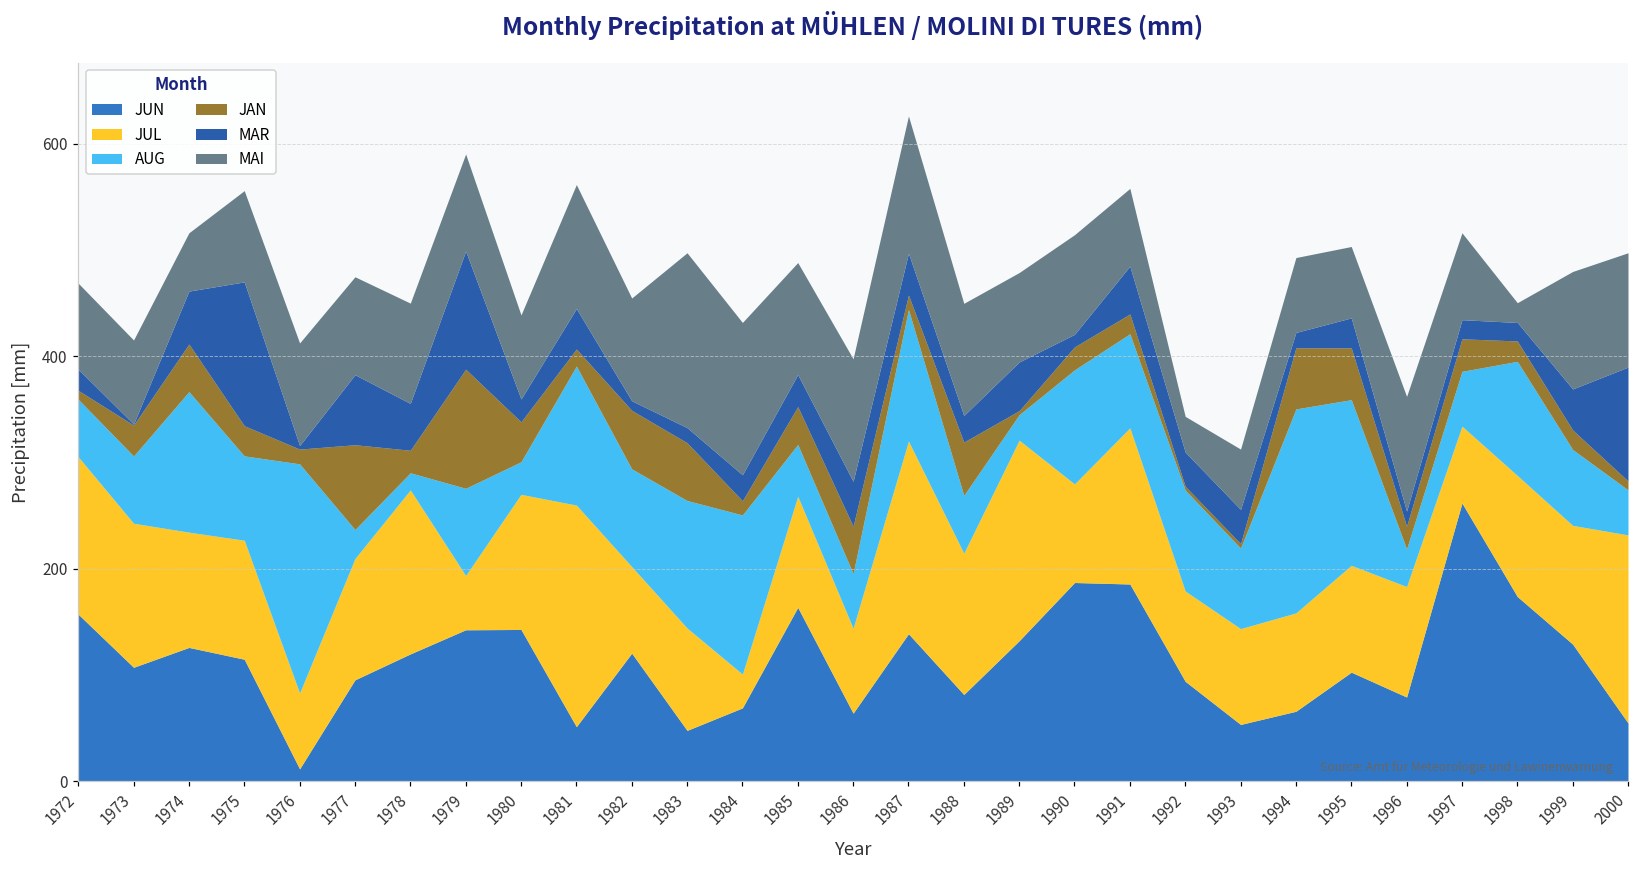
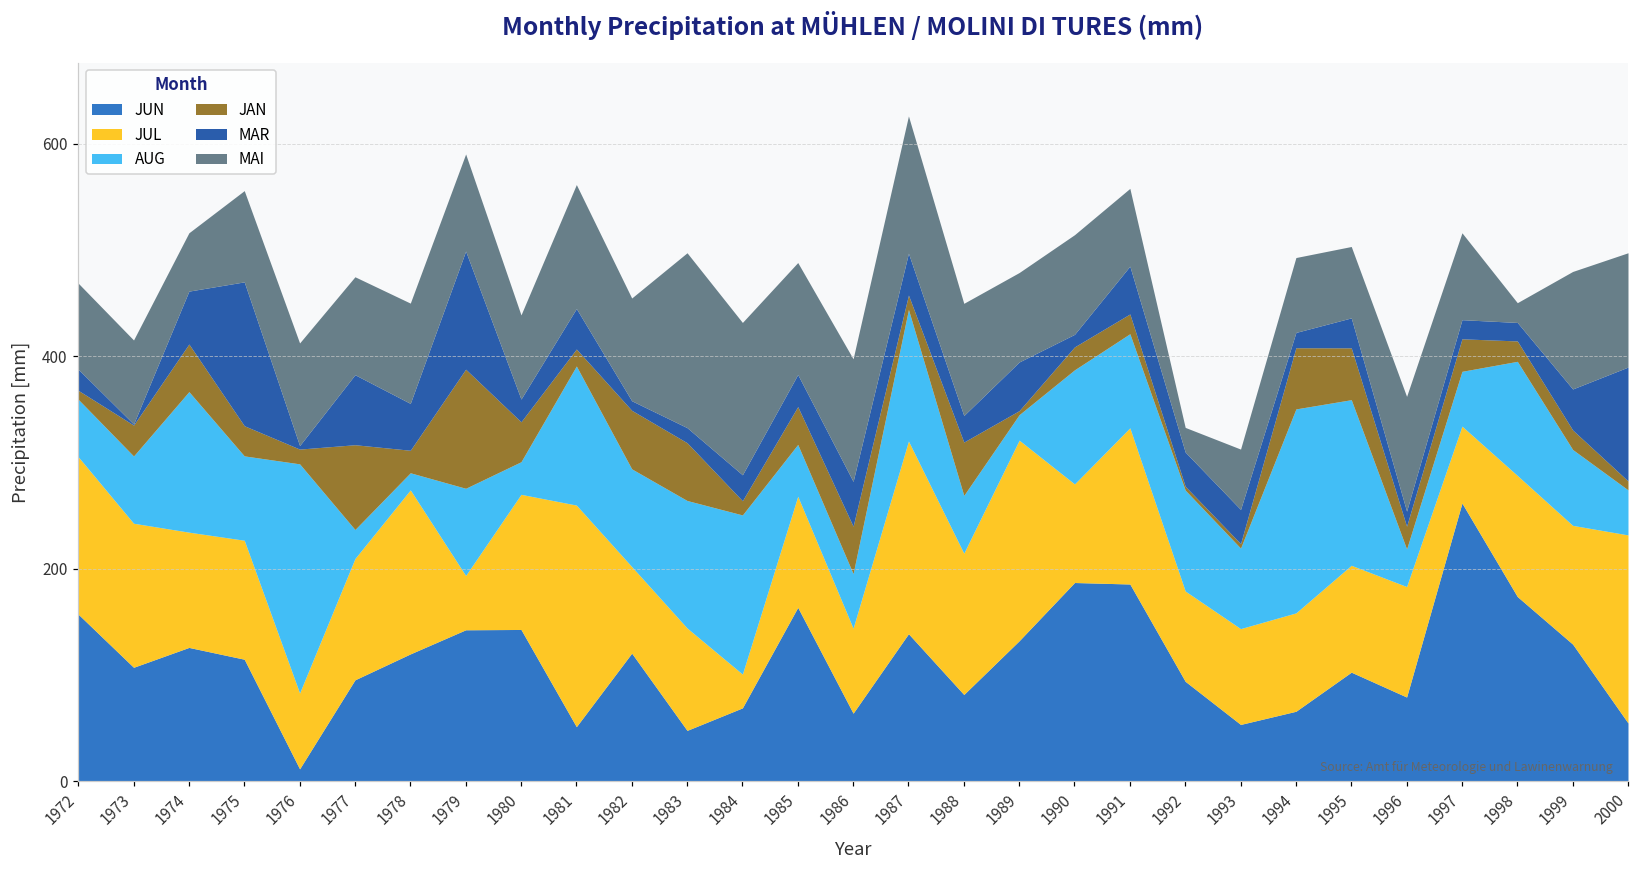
  {
    "JUL": {
      "1972": 150,
      "1973": 140,
      "1974": 110,
      "1975": 110,
      "1976": 70,
      "1977": 110,
      "1978": 150,
      "1979": 50,
      "1980": 130,
      "1981": 210,
      "1982": 80,
      "1983": 100,
      "1984": 30,
      "1985": 100,
      "1986": 80,
      "1987": 180,
      "1988": 130,
      "1989": 190,
      "1990": 90,
      "1991": 150,
      "1992": 80,
      "1993": 90,
      "1994": 90,
      "1995": 100,
      "1996": 100,
      "1997": 70,
      "1998": 110,
      "1999": 110,
      "2000": 180
    },
    "AUG": {
      "1972": 50,
      "1973": 60,
      "1974": 130,
      "1975": 80,
      "1976": 220,
      "1977": 30,
      "1978": 20,
      "1979": 80,
      "1980": 30,
      "1981": 130,
      "1982": 90,
      "1983": 120,
      "1984": 150,
      "1985": 50,
      "1986": 50,
      "1987": 120,
      "1988": 50,
      "1989": 20,
      "1990": 110,
      "1991": 90,
      "1992": 100,
      "1993": 80,
      "1994": 190,
      "1995": 160,
      "1996": 40,
      "1997": 50,
      "1998": 110,
      "1999": 70,
      "2000": 40
    },
    "JAN": {
      "1972": 10,
      "1974": 40,
      "1975": 30,
      "1976": 10,
      "1977": 80,
      "1978": 20,
      "1979": 110,
      "1980": 40,
      "1981": 20,
      "1982": 60,
      "1983": 50,
      "1984": 10,
      "1985": 40,
      "1986": 40,
      "1987": 10,
      "1988": 50,
      "1989": 0,
      "1990": 20,
      "1991": 20,
      "1992": 0,
      "1993": 0,
      "1994": 60,
      "1995": 50,
      "1996": 20,
      "1997": 30,
      "1998": 20,
      "1999": 20,
      "2000": 10
    },
    "MAI": {
      "1972": 80,
      "1973": 80,
      "1974": 50,
      "1975": 90,
      "1976": 100,
      "1977": 90,
      "1978": 90,
      "1979": 90,
      "1980": 80,
      "1981": 120,
      "1982": 100,
      "1983": 160,
      "1984": 140,
      "1985": 110,
      "1986": 120,
      "1987": 130,
      "1988": 110,
      "1989": 80,
      "1990": 90,
      "1991": 70,
-     "1992": 30,
+     "1992": 20,
      "1993": 60,
      "1994": 70,
      "1995": 70,
      "1996": 110,
      "1997": 80,
      "1998": 20,
      "1999": 110,
      "2000": 110
    }
  }
